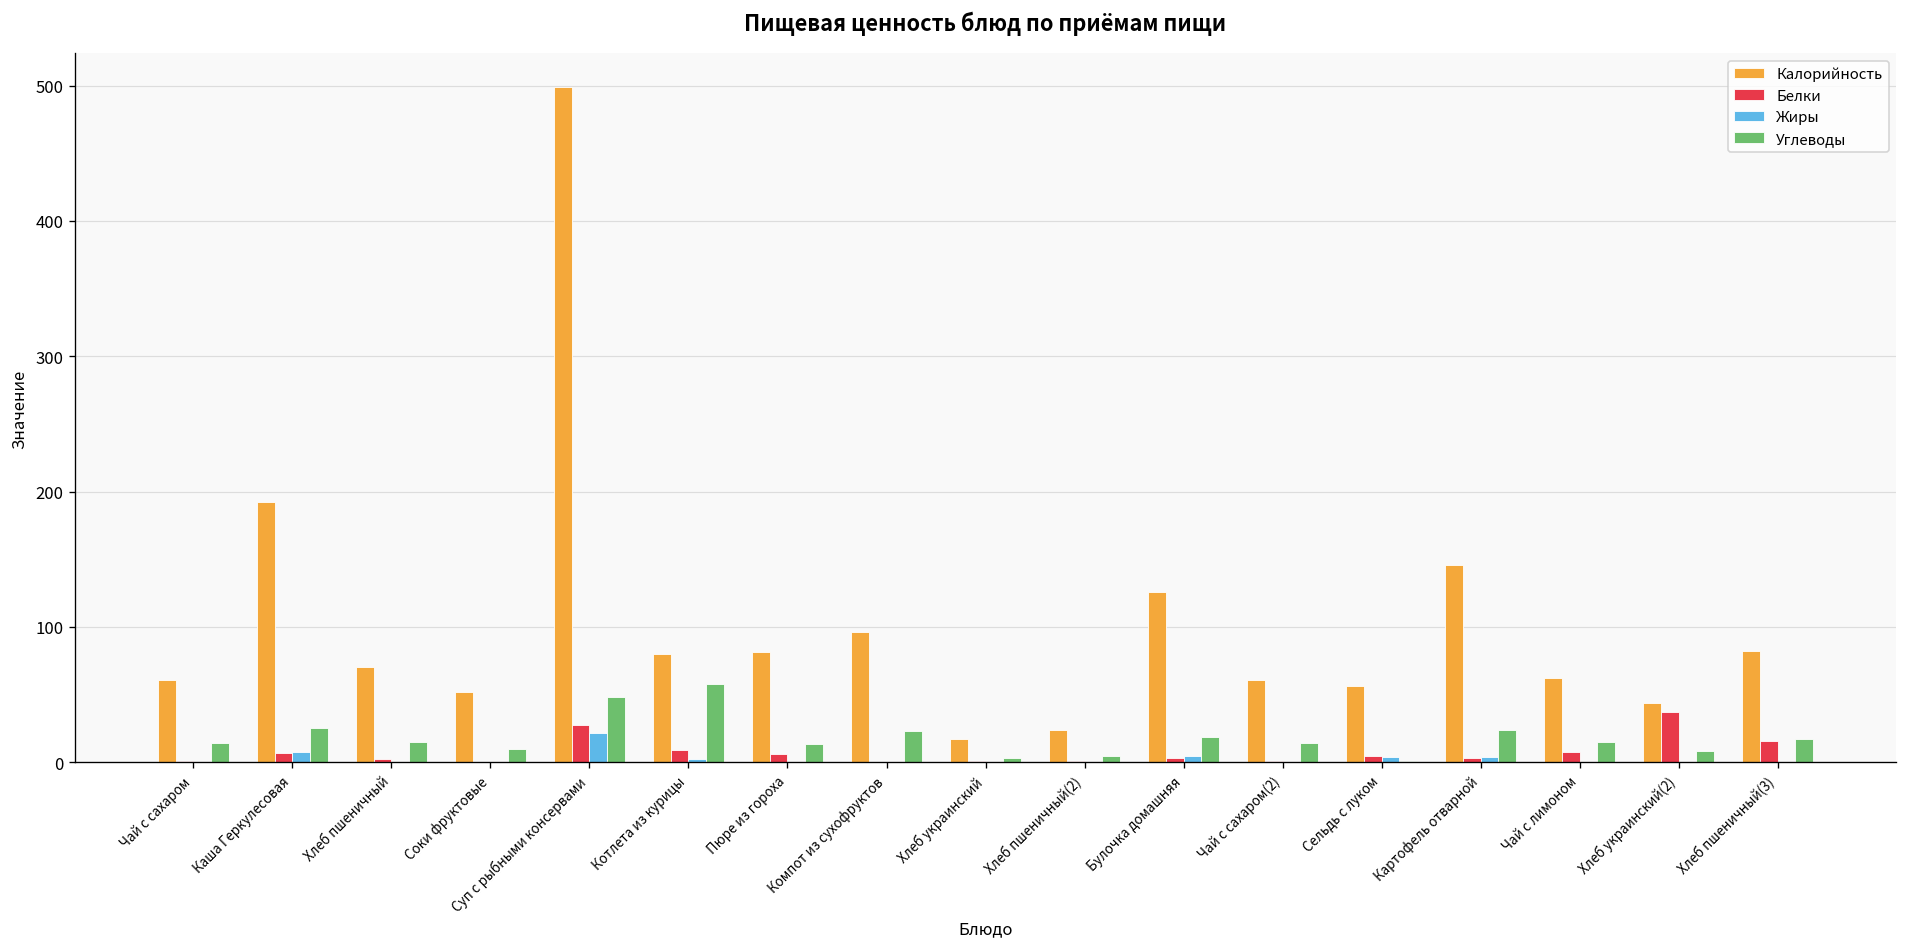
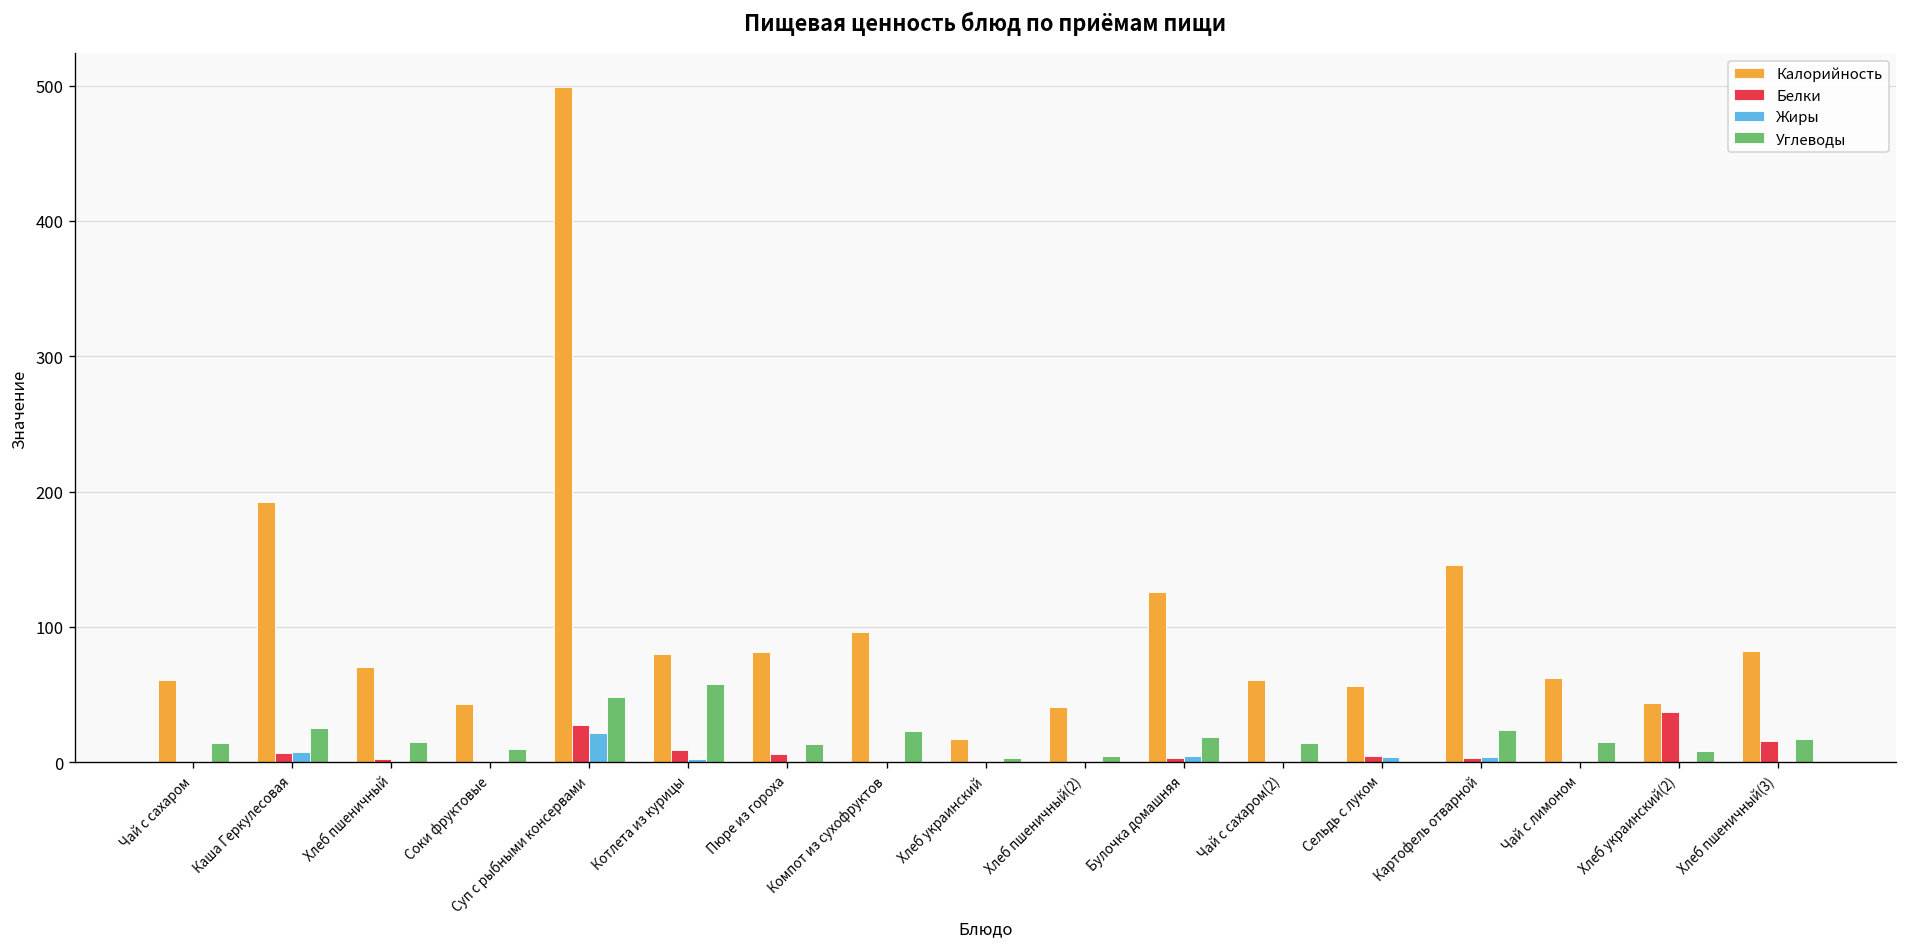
  {
    "Калорийность": {
      "Чай с сахаром": 61,
      "Каша Геркулесовая": 193,
      "Хлеб пшеничный": 71,
-     "Соки фруктовые": 52,
+     "Соки фруктовые": 43,
      "Суп с рыбными консервами": 499,
      "Котлета из курицы": 80,
      "Пюре из гороха": 81,
      "Компот из сухофруктов": 96,
      "Хлеб украинский": 17,
-     "Хлеб пшеничный(2)": 24,
+     "Хлеб пшеничный(2)": 41,
      "Булочка домашняя": 126,
      "Чай с сахаром(2)": 61,
      "Сельдь с луком": 56,
      "Картофель отварной": 146,
      "Чай с лимоном": 62,
      "Хлеб украинский(2)": 44,
      "Хлеб пшеничный(3)": 82
    },
    "Белки": {
      "Каша Геркулесовая": 7,
      "Хлеб пшеничный": 2,
      "Суп с рыбными консервами": 28,
      "Котлета из курицы": 9,
      "Пюре из гороха": 6,
      "Булочка домашняя": 3,
      "Сельдь с луком": 5,
      "Картофель отварной": 3,
-     "Чай с лимоном": 7,
+     "Чай с лимоном": 0,
      "Хлеб украинский(2)": 37,
      "Хлеб пшеничный(3)": 16
    },
    "Жиры": {
      "Каша Геркулесовая": 7,
      "Суп с рыбными консервами": 22,
      "Котлета из курицы": 2,
      "Булочка домашняя": 4,
      "Сельдь с луком": 4,
      "Картофель отварной": 4
    },
    "Углеводы": {
      "Чай с сахаром": 14,
      "Каша Геркулесовая": 25,
      "Хлеб пшеничный": 15,
      "Соки фруктовые": 10,
      "Суп с рыбными консервами": 48,
      "Котлета из курицы": 58,
      "Пюре из гороха": 14,
      "Компот из сухофруктов": 23,
      "Хлеб украинский": 3,
      "Хлеб пшеничный(2)": 5,
      "Булочка домашняя": 19,
      "Чай с сахаром(2)": 14,
      "Картофель отварной": 24,
      "Чай с лимоном": 15,
      "Хлеб украинский(2)": 8,
      "Хлеб пшеничный(3)": 17
    }
  }
